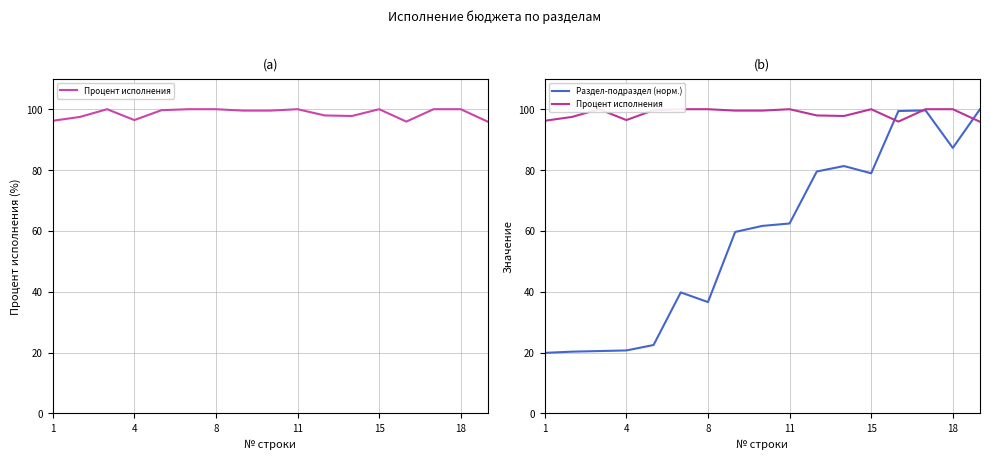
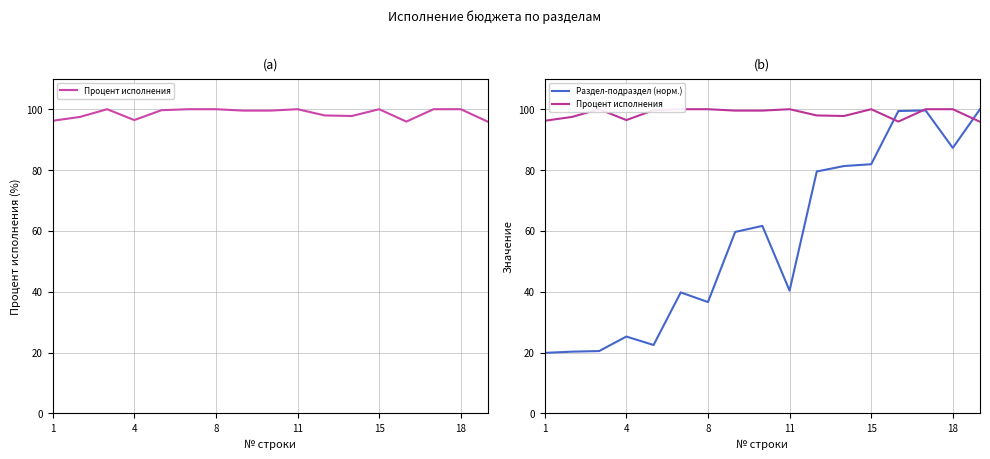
  {
    "(a)": {
      "1": 96,
      "4": 96,
      "8": 100,
      "11": 100,
      "15": 100,
      "18": 100
    },
    "(b)": {
      "Раздел-подраздел (норм.)": {
        "1": 20,
-       "4": 21,
+       "4": 25,
        "8": 37,
-       "11": 62,
-       "15": 79,
+       "11": 40,
+       "15": 82,
        "18": 87
      },
      "Процент исполнения": {
        "1": 96,
        "4": 96,
        "8": 100,
        "11": 100,
        "15": 100,
        "18": 100
      }
    }
  }
